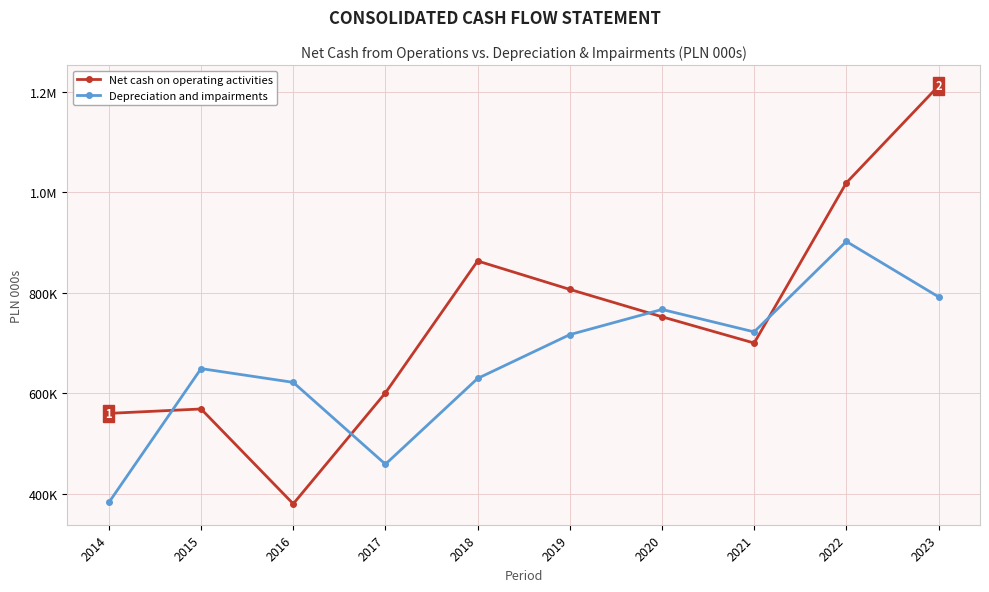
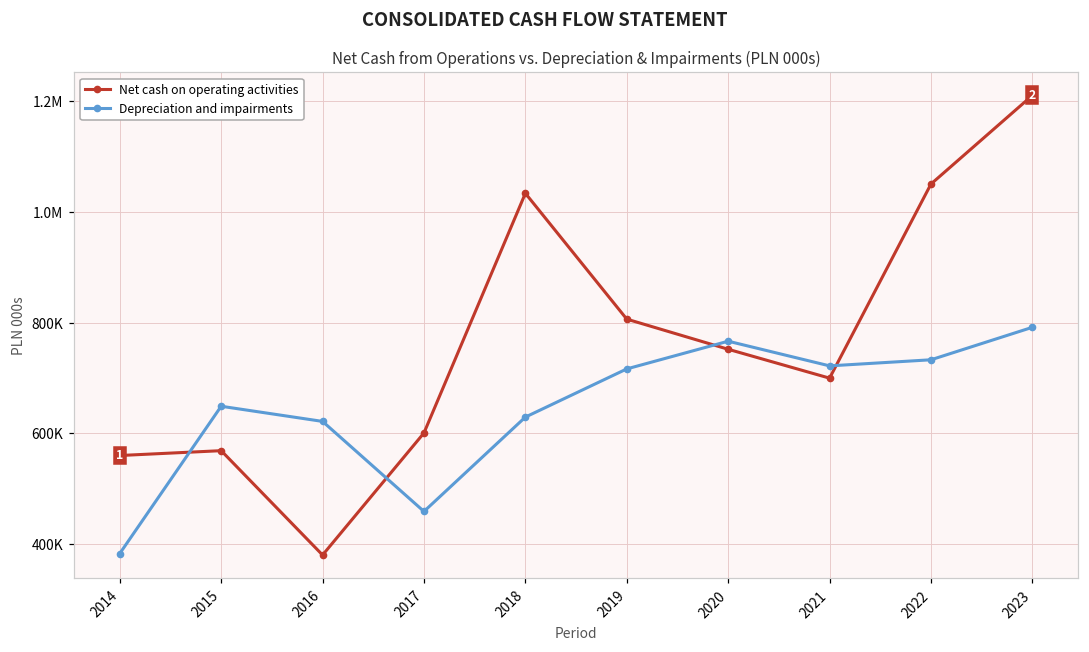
  {
    "Net cash on operating activities": {
      "2015": 570000,
      "2016": 380000,
      "2017": 600000,
-     "2018": 860000,
+     "2018": 1030000,
      "2019": 810000,
      "2020": 750000,
      "2021": 700000,
-     "2022": 1020000
+     "2022": 1050000
    },
    "Depreciation and impairments": {
      "2014": 380000,
      "2015": 650000,
      "2016": 620000,
      "2017": 460000,
      "2018": 630000,
      "2019": 720000,
      "2020": 770000,
      "2021": 720000,
-     "2022": 900000,
+     "2022": 730000,
      "2023": 790000
    }
  }
